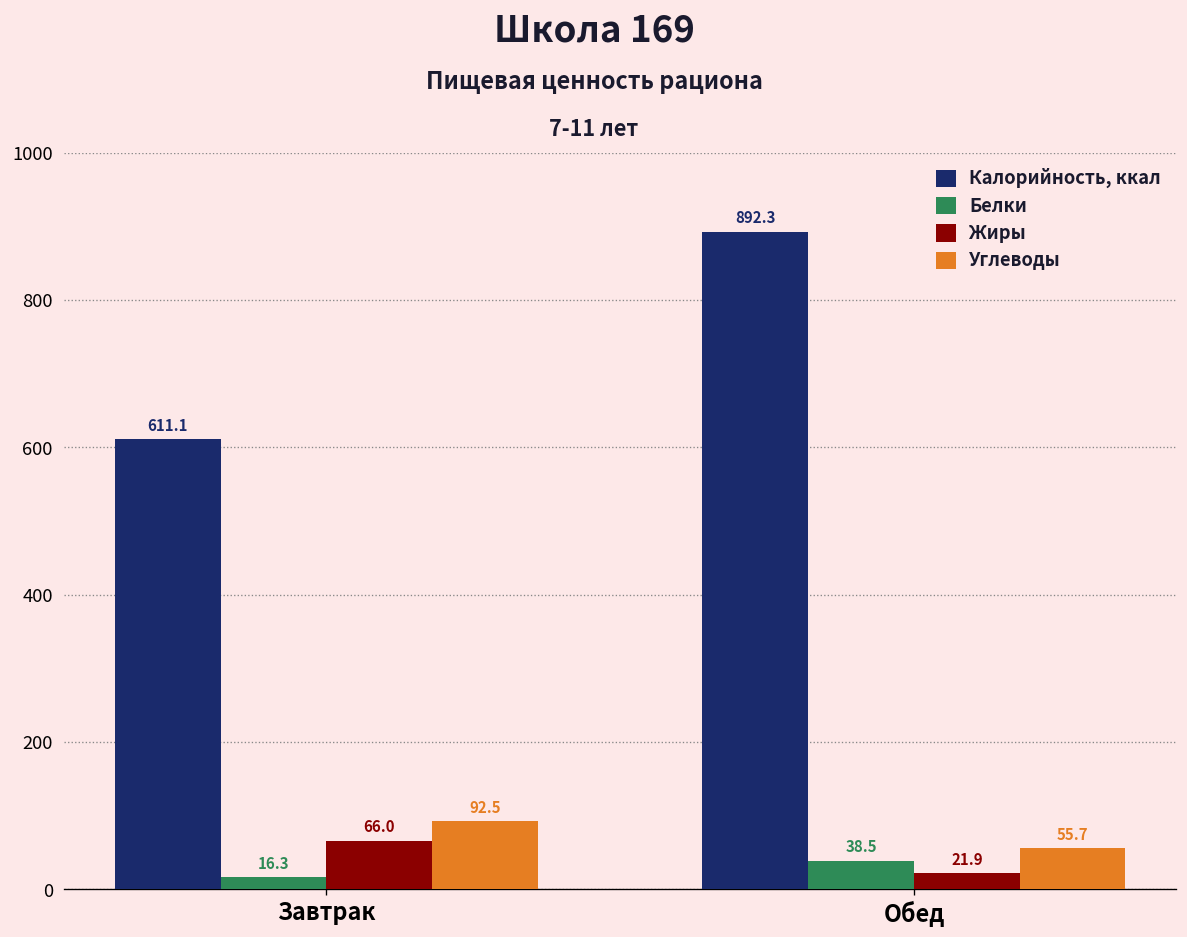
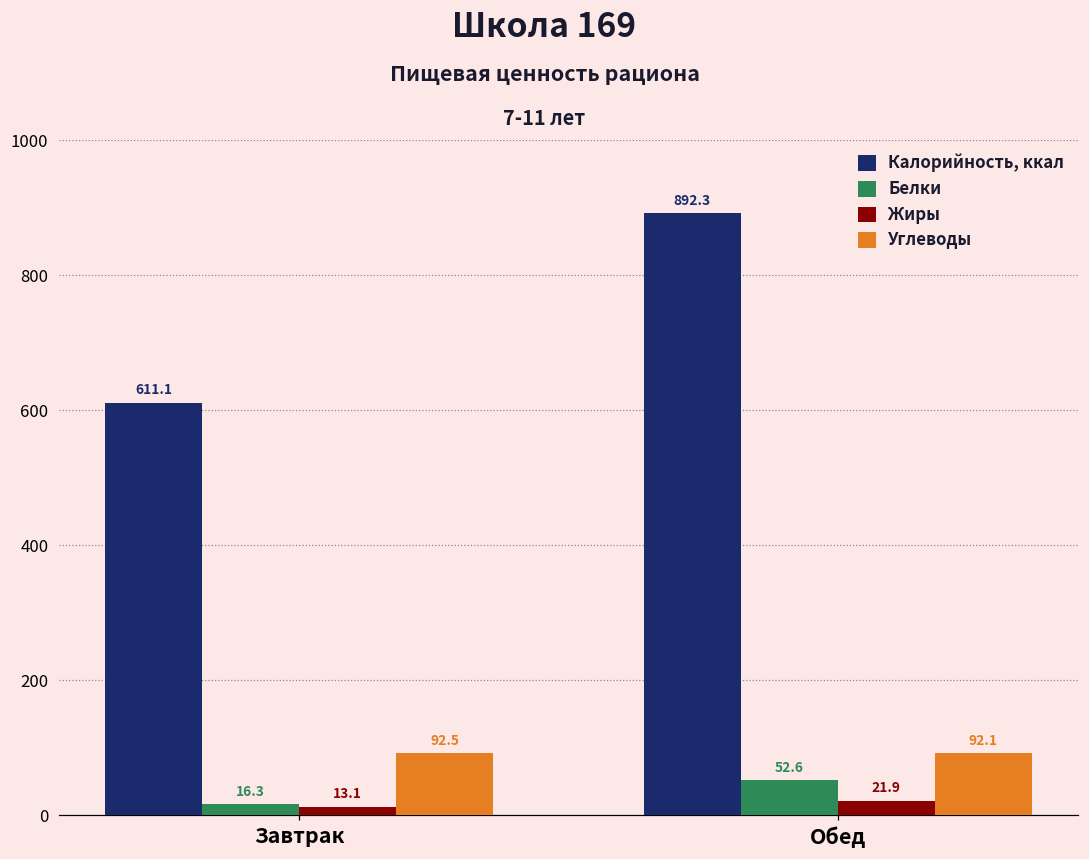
  {
    "Калорийность, ккал": {
      "Завтрак": 611.1,
      "Обед": 892.3
    },
    "Белки": {
      "Завтрак": 16.3,
-     "Обед": 38.5
+     "Обед": 52.6
    },
    "Жиры": {
-     "Завтрак": 66.0,
+     "Завтрак": 13.1,
      "Обед": 21.9
    },
    "Углеводы": {
      "Завтрак": 92.5,
-     "Обед": 55.7
+     "Обед": 92.1
    }
  }
